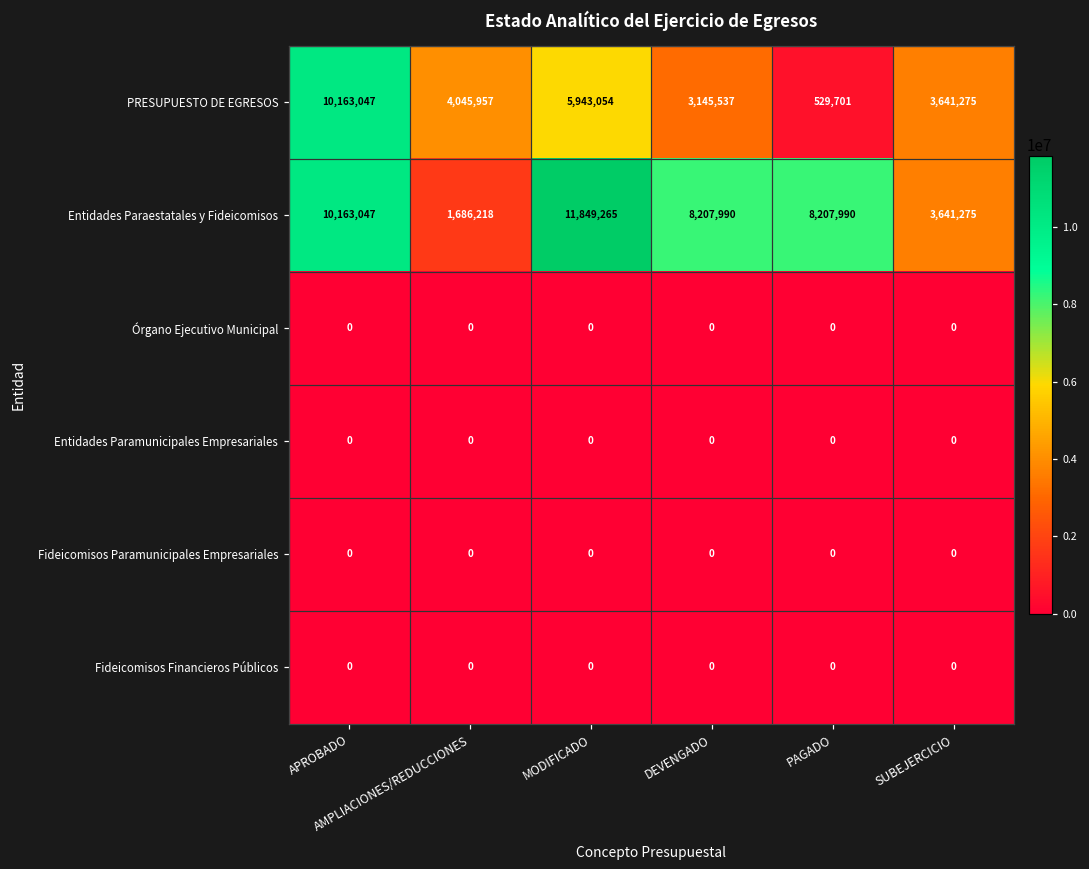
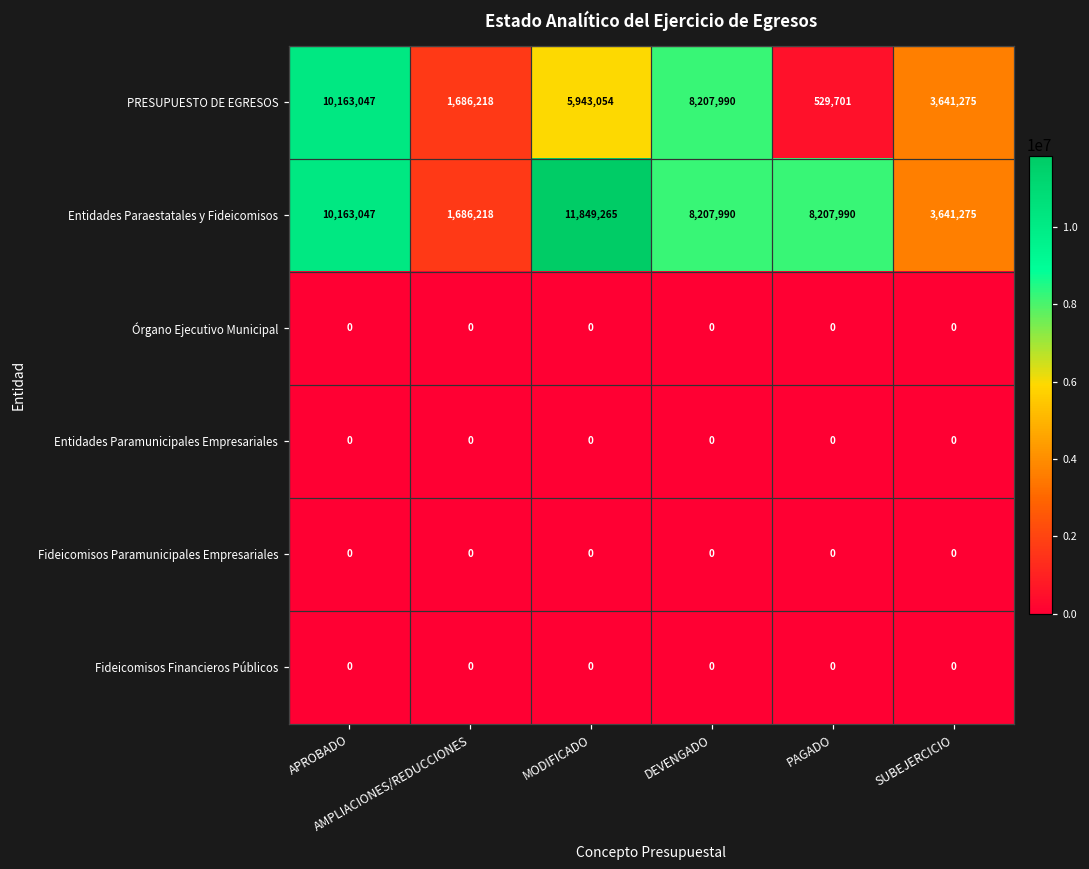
  {
    "PRESUPUESTO DE EGRESOS": {
      "APROBADO": "10,163,047",
-     "AMPLIACIONES/REDUCCIONES": "4,045,957",
+     "AMPLIACIONES/REDUCCIONES": "1,686,218",
      "MODIFICADO": "5,943,054",
-     "DEVENGADO": "3,145,537",
+     "DEVENGADO": "8,207,990",
      "PAGADO": "529,701",
      "SUBEJERCICIO": "3,641,275"
    },
    "Entidades Paraestatales y Fideicomisos": {
      "APROBADO": "10,163,047",
      "AMPLIACIONES/REDUCCIONES": "1,686,218",
      "MODIFICADO": "11,849,265",
      "DEVENGADO": "8,207,990",
      "PAGADO": "8,207,990",
      "SUBEJERCICIO": "3,641,275"
    },
    "Órgano Ejecutivo Municipal": {
      "APROBADO": "0",
      "AMPLIACIONES/REDUCCIONES": "0",
      "MODIFICADO": "0",
      "DEVENGADO": "0",
      "PAGADO": "0",
      "SUBEJERCICIO": "0"
    },
    "Entidades Paramunicipales Empresariales": {
      "APROBADO": "0",
      "AMPLIACIONES/REDUCCIONES": "0",
      "MODIFICADO": "0",
      "DEVENGADO": "0",
      "PAGADO": "0",
      "SUBEJERCICIO": "0"
    },
    "Fideicomisos Paramunicipales Empresariales": {
      "APROBADO": "0",
      "AMPLIACIONES/REDUCCIONES": "0",
      "MODIFICADO": "0",
      "DEVENGADO": "0",
      "PAGADO": "0",
      "SUBEJERCICIO": "0"
    },
    "Fideicomisos Financieros Públicos": {
      "APROBADO": "0",
      "AMPLIACIONES/REDUCCIONES": "0",
      "MODIFICADO": "0",
      "DEVENGADO": "0",
      "PAGADO": "0",
      "SUBEJERCICIO": "0"
    }
  }
